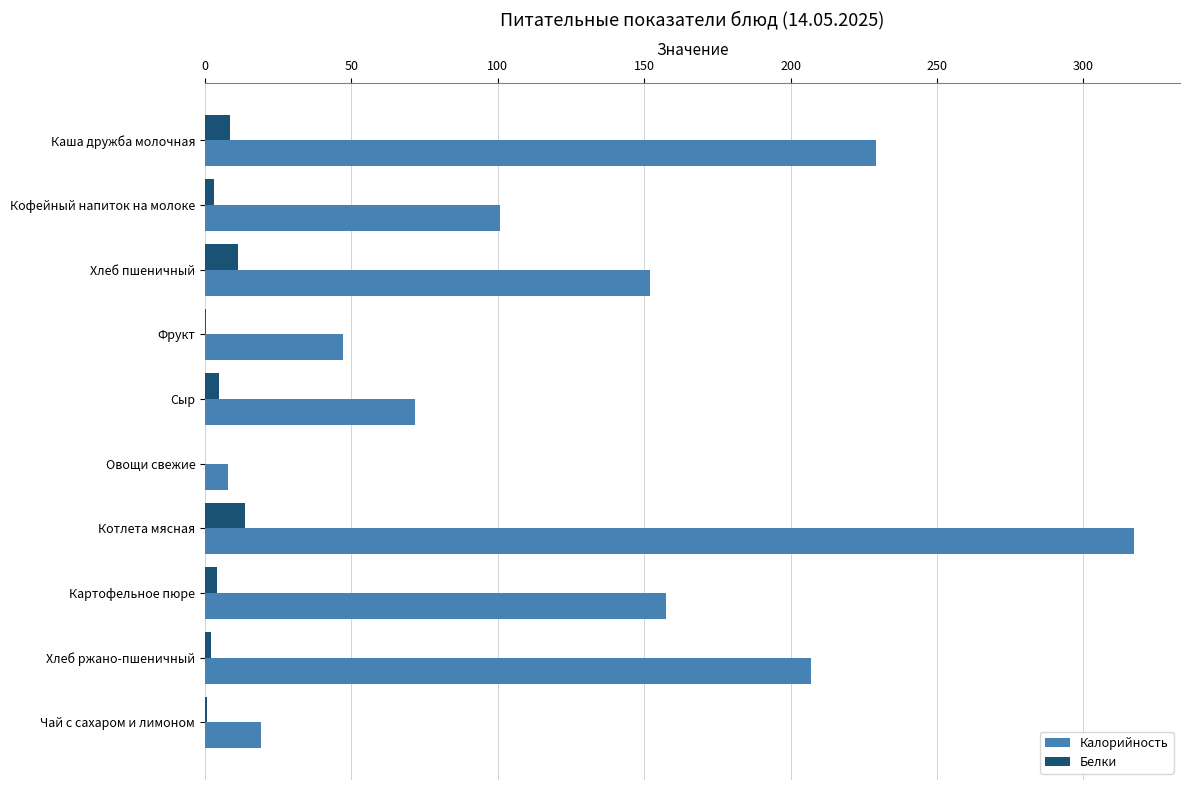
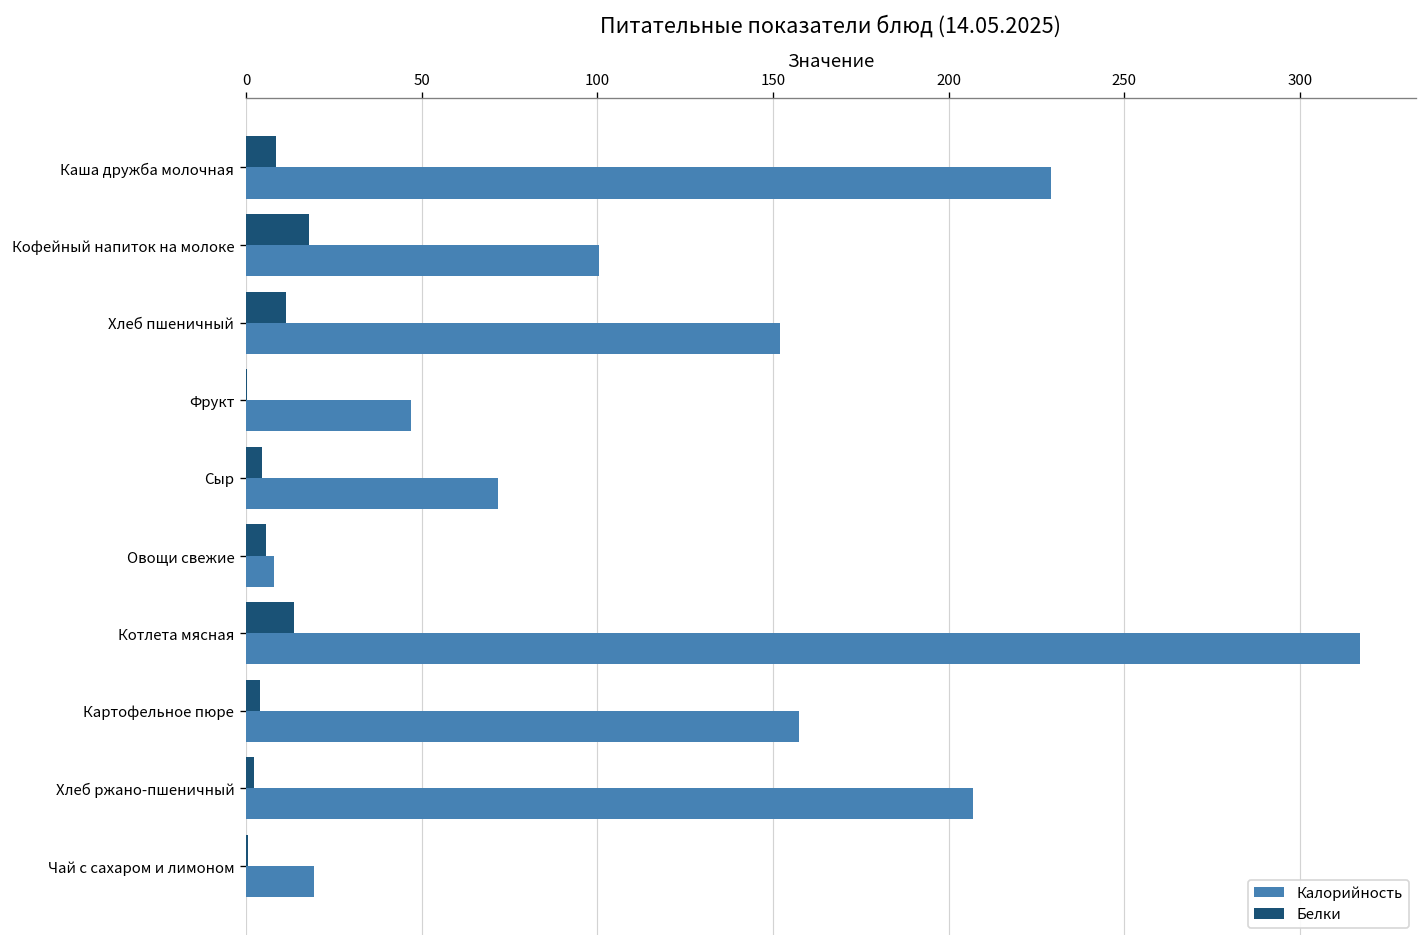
  {
    "Калорийность": {
      "Каша дружба молочная": 229,
      "Кофейный напиток на молоке": 101,
      "Хлеб пшеничный": 152,
      "Фрукт": 47,
      "Сыр": 72,
      "Овощи свежие": 8,
      "Котлета мясная": 317,
      "Картофельное пюре": 158,
      "Хлеб ржано-пшеничный": 207,
      "Чай с сахаром и лимоном": 19
    },
    "Белки": {
      "Каша дружба молочная": 9,
-     "Кофейный напиток на молоке": 3,
+     "Кофейный напиток на молоке": 18,
      "Хлеб пшеничный": 11,
      "Сыр": 5,
-     "Овощи свежие": 0,
+     "Овощи свежие": 6,
      "Котлета мясная": 14,
      "Картофельное пюре": 4,
      "Хлеб ржано-пшеничный": 2
    }
  }
